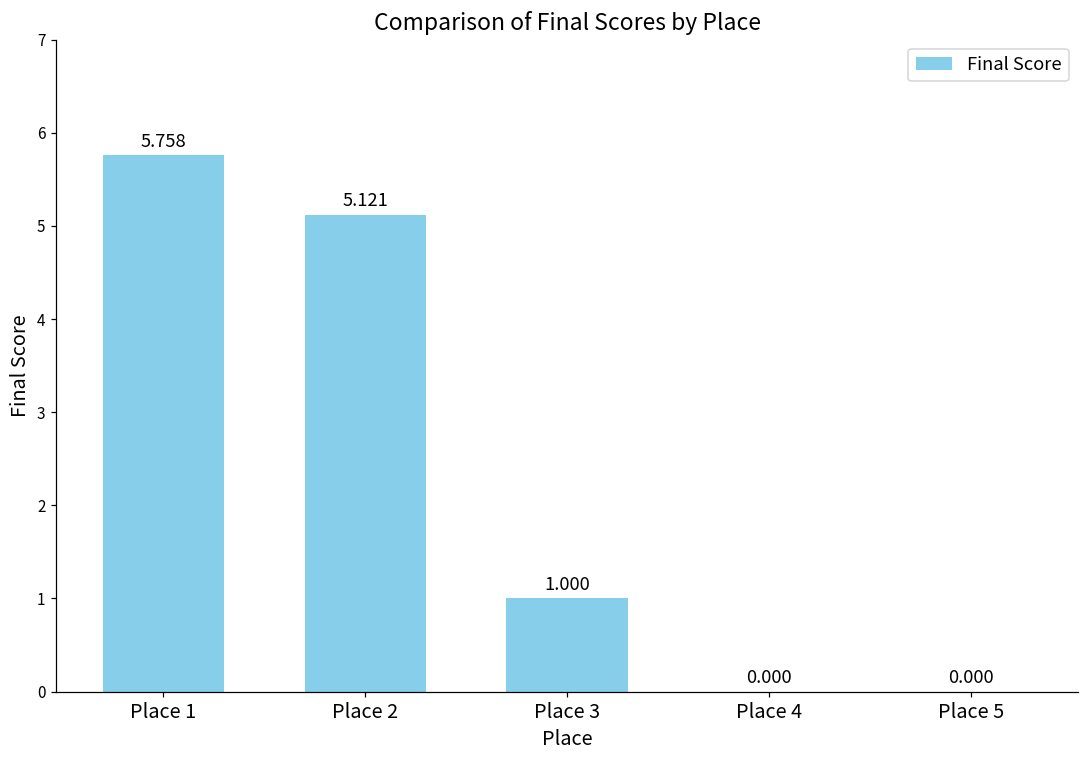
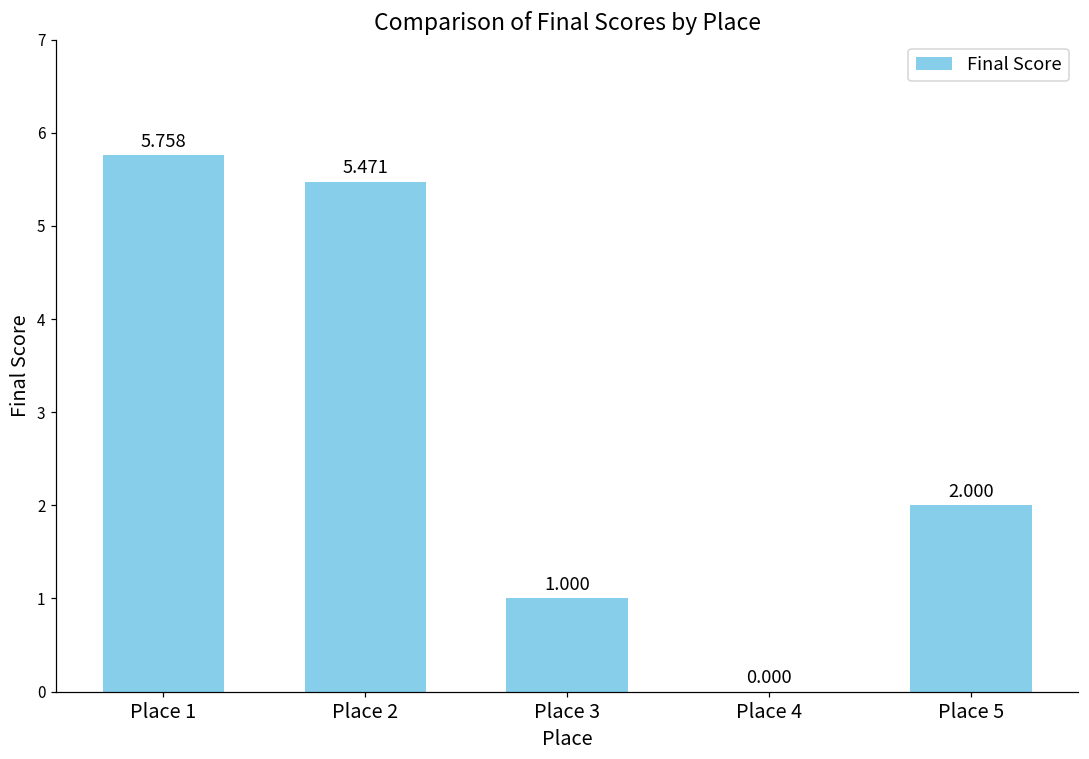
  {
    "Place 1": 5.758,
-   "Place 2": 5.121,
+   "Place 2": 5.471,
    "Place 3": 1.000,
    "Place 4": 0.000,
-   "Place 5": 0.000
+   "Place 5": 2.000
  }
